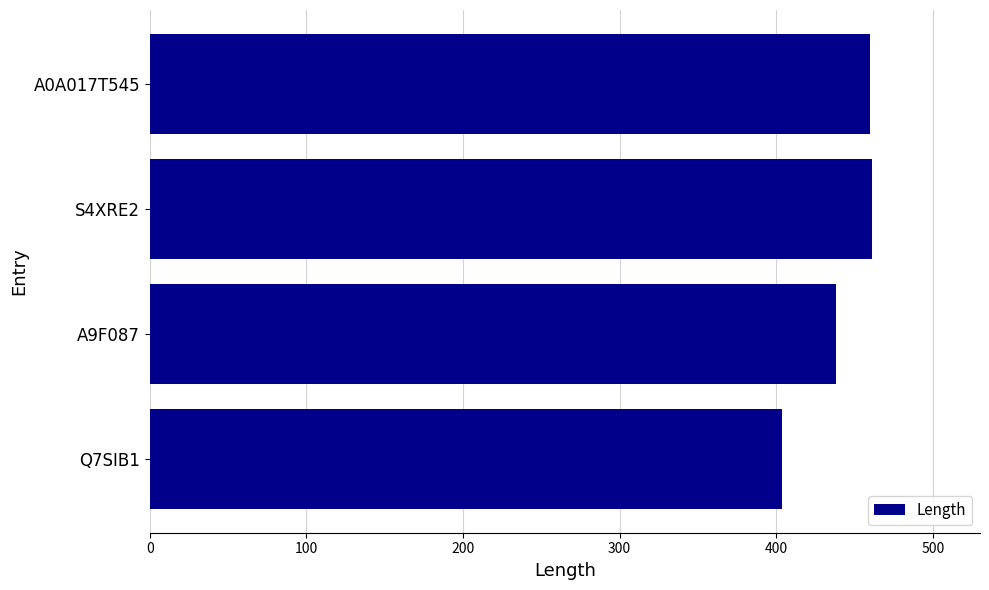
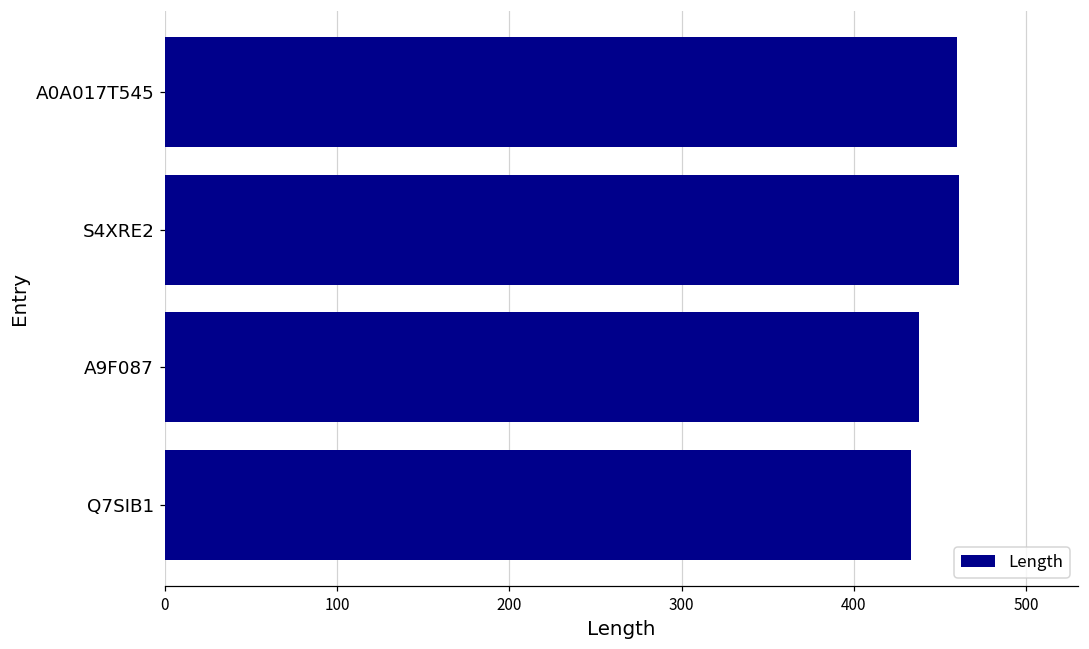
  {
    "A0A017T545": 460,
    "S4XRE2": 461,
    "A9F087": 438,
-   "Q7SIB1": 404
+   "Q7SIB1": 433
  }
